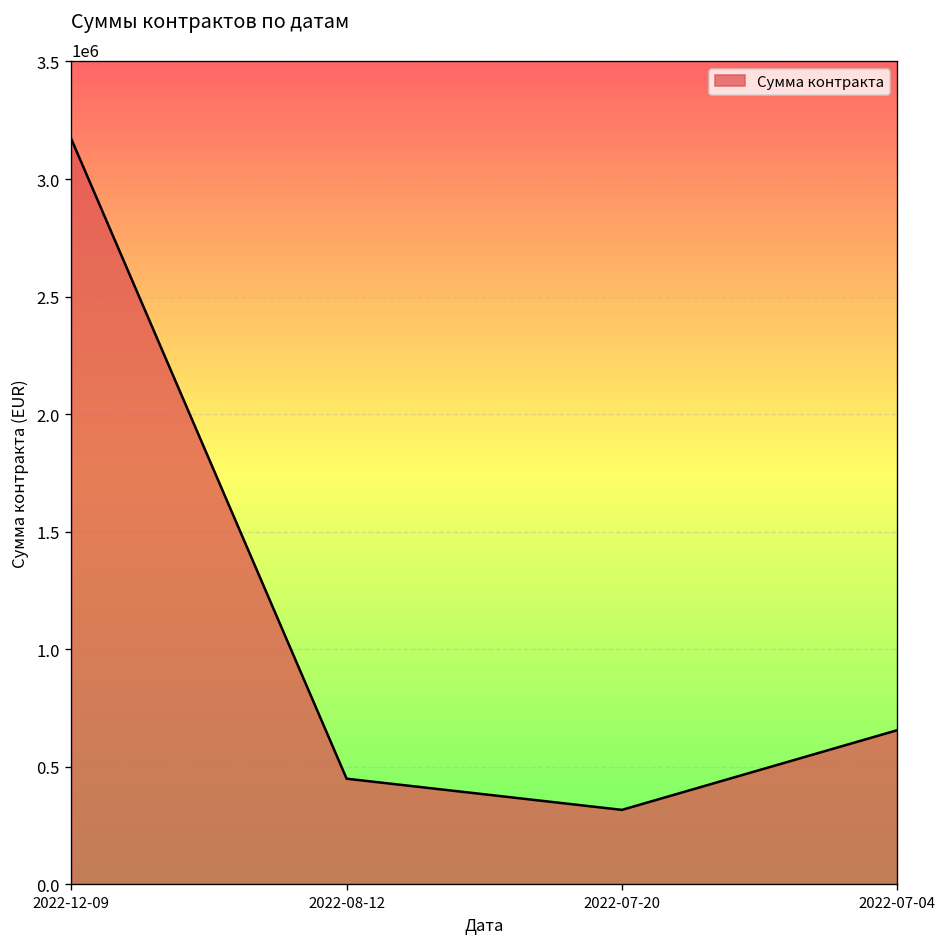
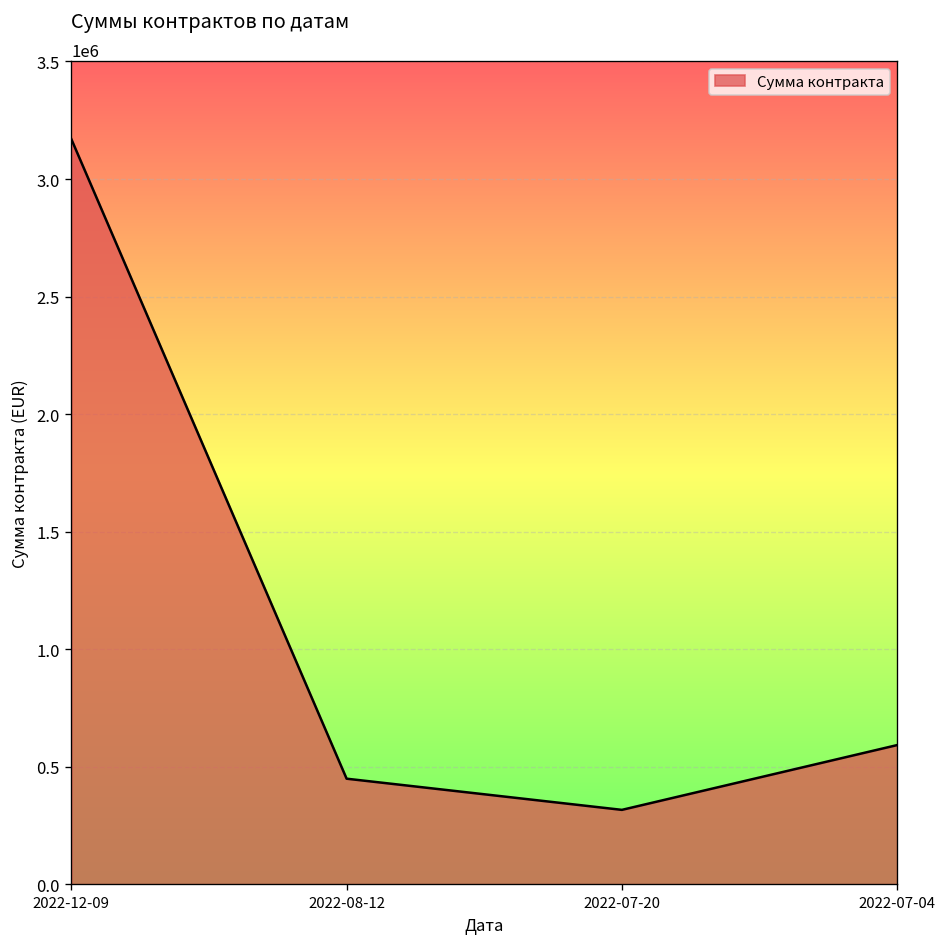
  {
    "2022-12-09": 3170000,
    "2022-08-12": 450000,
    "2022-07-20": 320000,
-   "2022-07-04": 660000
+   "2022-07-04": 590000
  }
